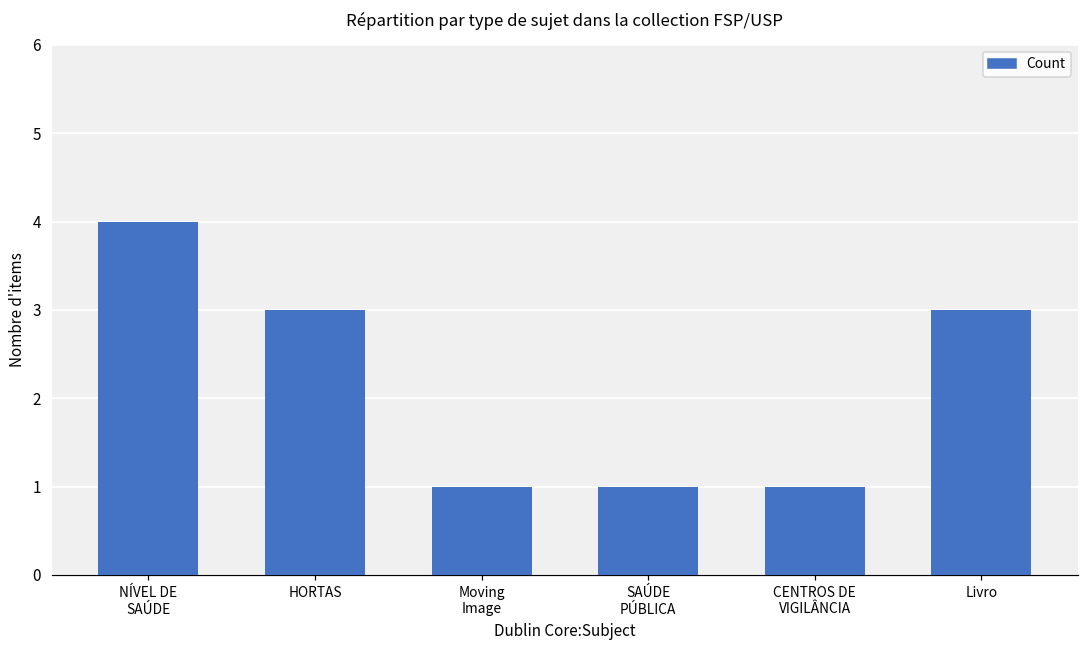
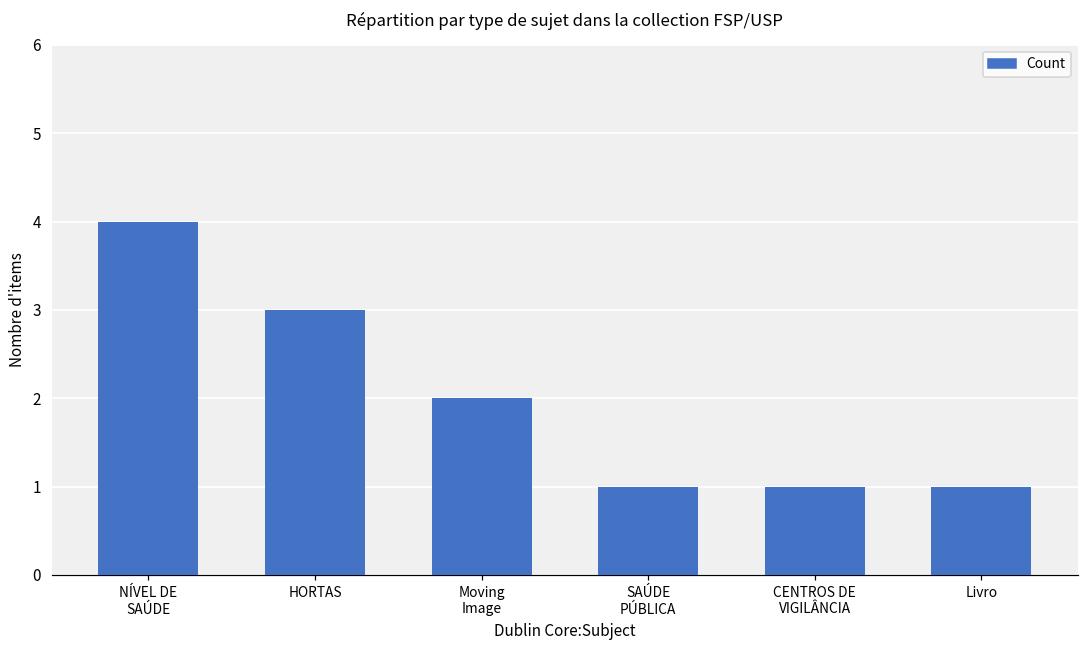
  {
    "NÍVEL DE SAÚDE": 4,
    "HORTAS": 3,
-   "Moving Image": 1,
+   "Moving Image": 2,
    "SAÚDE PÚBLICA": 1,
    "CENTROS DE VIGILÂNCIA": 1,
-   "Livro": 3
+   "Livro": 1
  }
